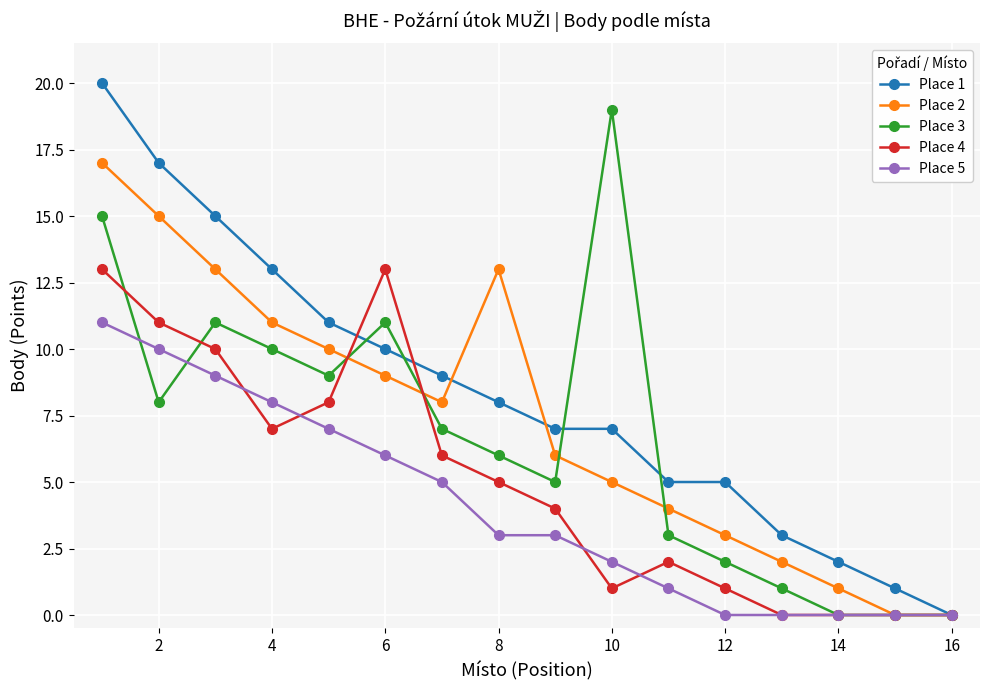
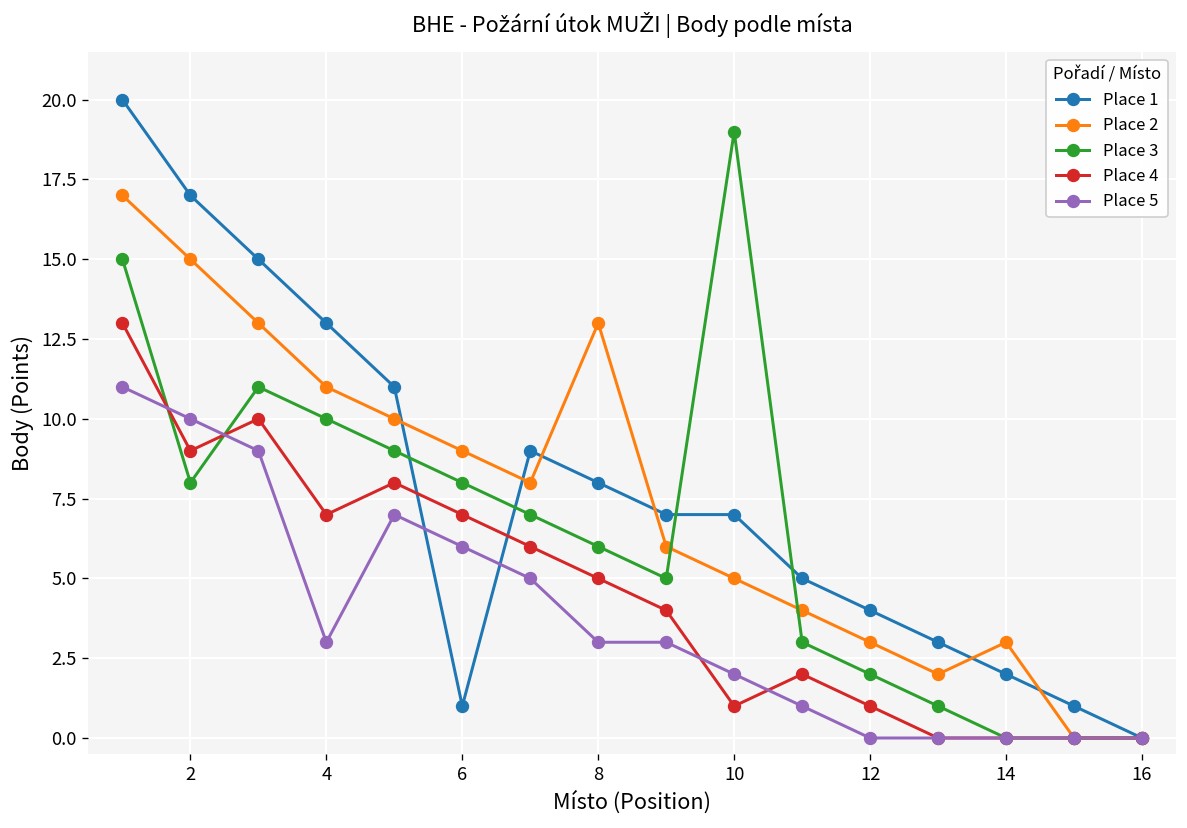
  {
    "Place 1": {
      "2": 17,
      "4": 13,
-     "6": 10,
+     "6": 1,
      "8": 8,
      "10": 7,
-     "12": 5,
+     "12": 4,
      "14": 2
    },
    "Place 2": {
      "2": 15,
      "4": 11,
      "6": 9,
      "8": 13,
      "10": 5,
      "12": 3,
-     "14": 1
+     "14": 3
    },
    "Place 3": {
      "2": 8,
      "4": 10,
-     "6": 11,
+     "6": 8,
      "8": 6,
      "10": 19,
      "12": 2
    },
    "Place 4": {
-     "2": 11,
+     "2": 9,
      "4": 7,
-     "6": 13,
+     "6": 7,
      "8": 5,
      "10": 1,
      "12": 1
    },
    "Place 5": {
      "2": 10,
-     "4": 8,
+     "4": 3,
      "6": 6,
      "8": 3,
      "10": 2,
      "12": 0
    }
  }
